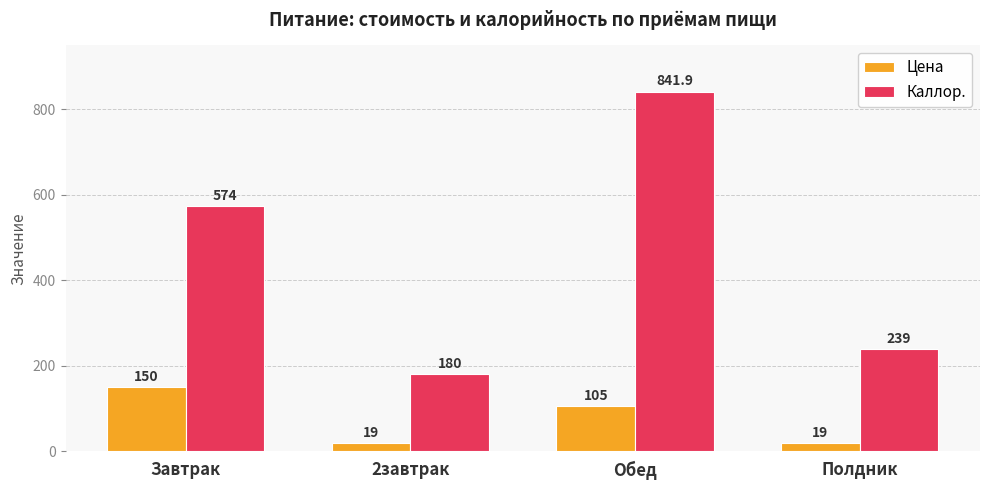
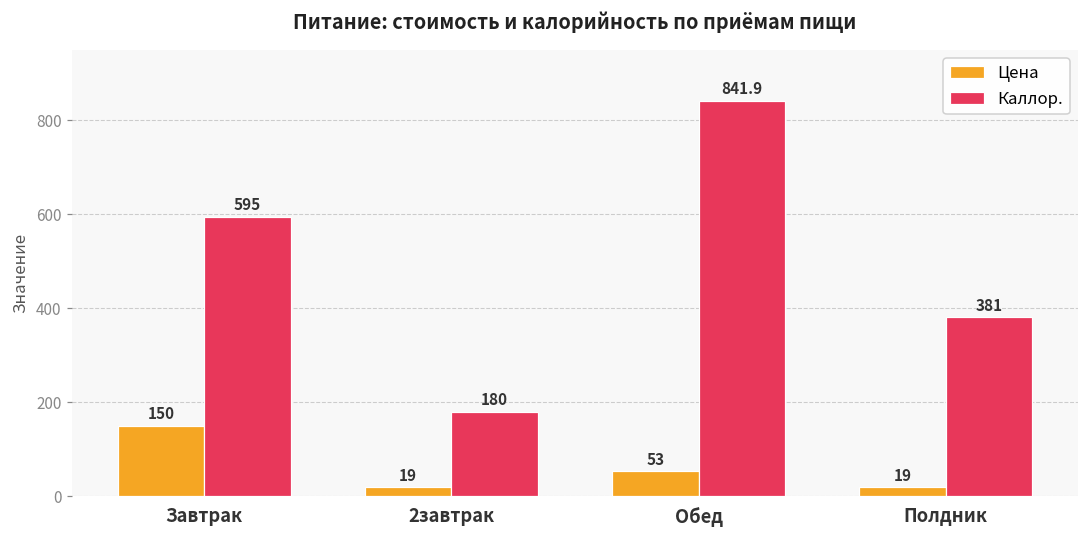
  {
    "Цена": {
      "Завтрак": 150,
      "2завтрак": 19,
-     "Обед": 105,
+     "Обед": 53,
      "Полдник": 19
    },
    "Каллор.": {
-     "Завтрак": 574,
+     "Завтрак": 595,
      "2завтрак": 180,
      "Обед": 841.9,
-     "Полдник": 239
+     "Полдник": 381
    }
  }
